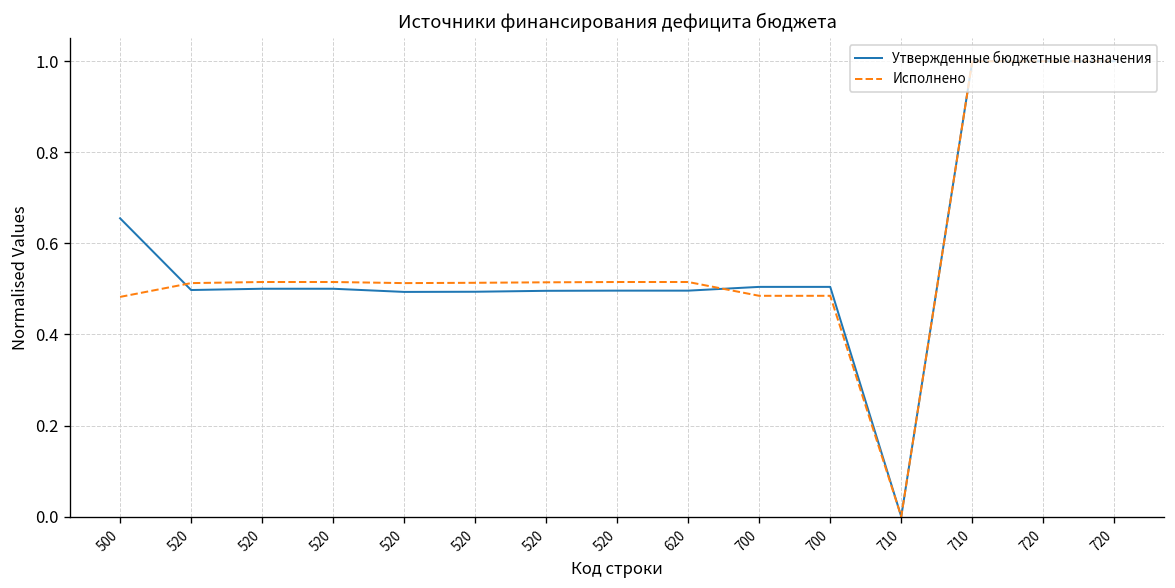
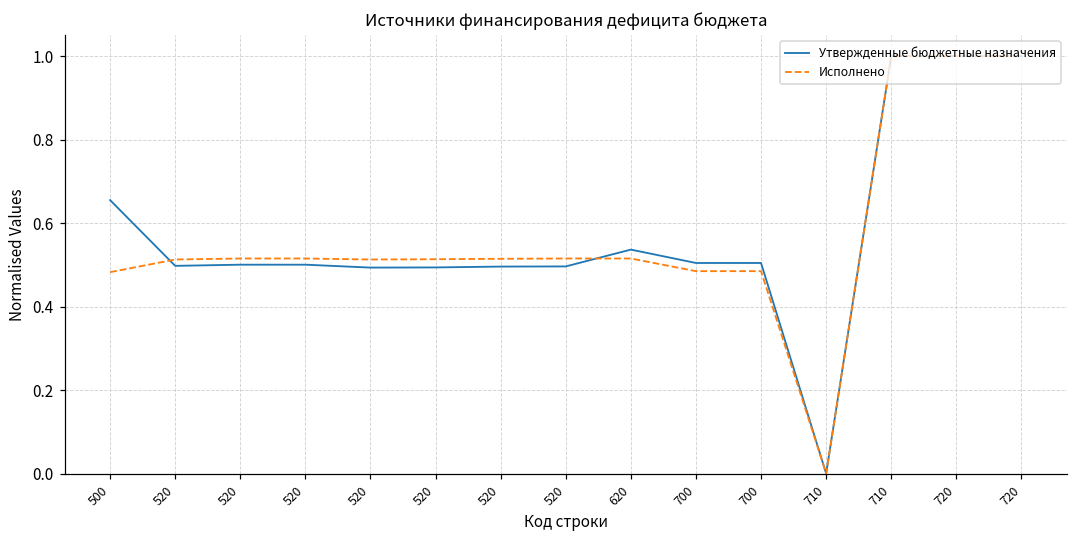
  {
    "Утвержденные бюджетные назначения": {
      "500": 0.66,
-     "620": 0.50
+     "620": 0.54
    },
    "Исполнено": {
      "500": 0.48,
      "620": 0.52
    }
  }
